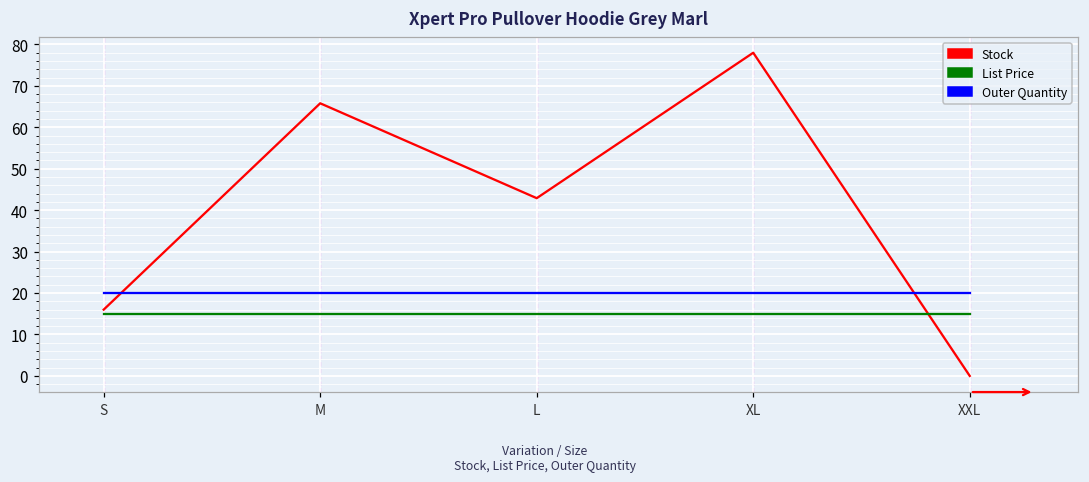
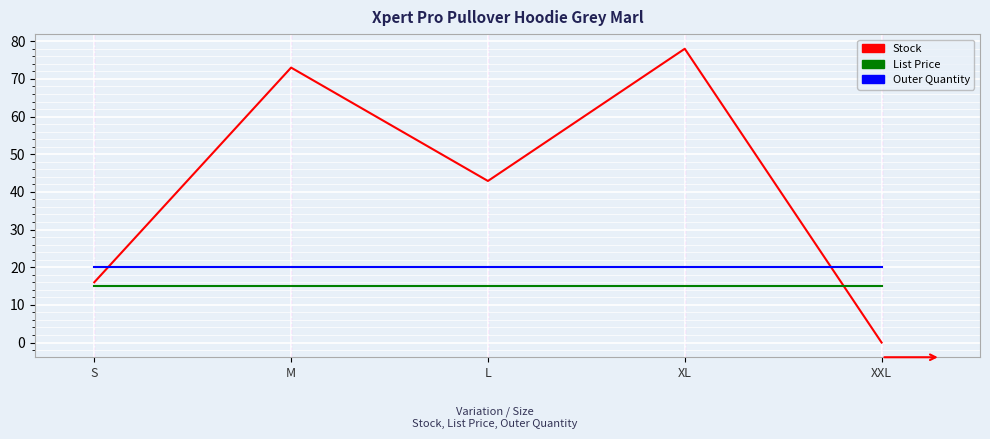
  {
    "Stock": {
      "S": 16,
-     "M": 66,
+     "M": 73,
      "L": 43,
      "XL": 78,
      "XXL": 0
    },
    "List Price": {
      "S": 15,
      "M": 15,
      "L": 15,
      "XL": 15,
      "XXL": 15
    },
    "Outer Quantity": {
      "S": 20,
      "M": 20,
      "L": 20,
      "XL": 20,
      "XXL": 20
    }
  }
